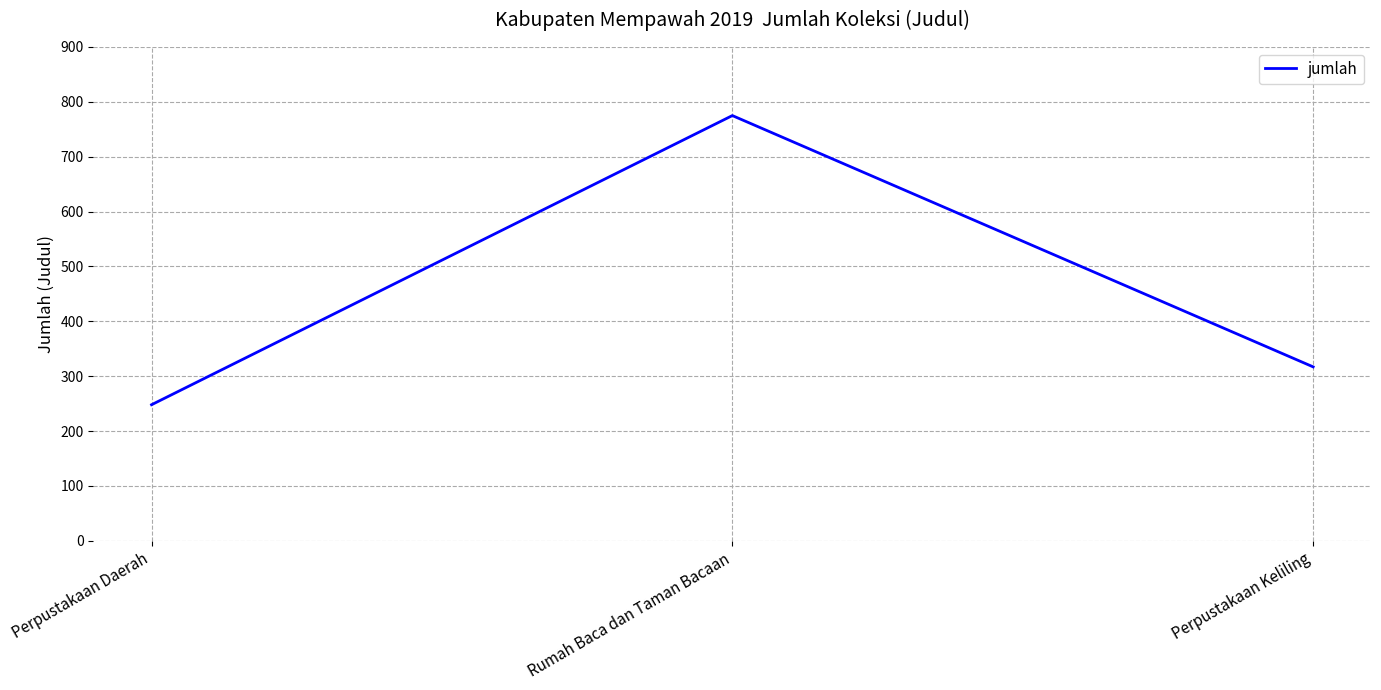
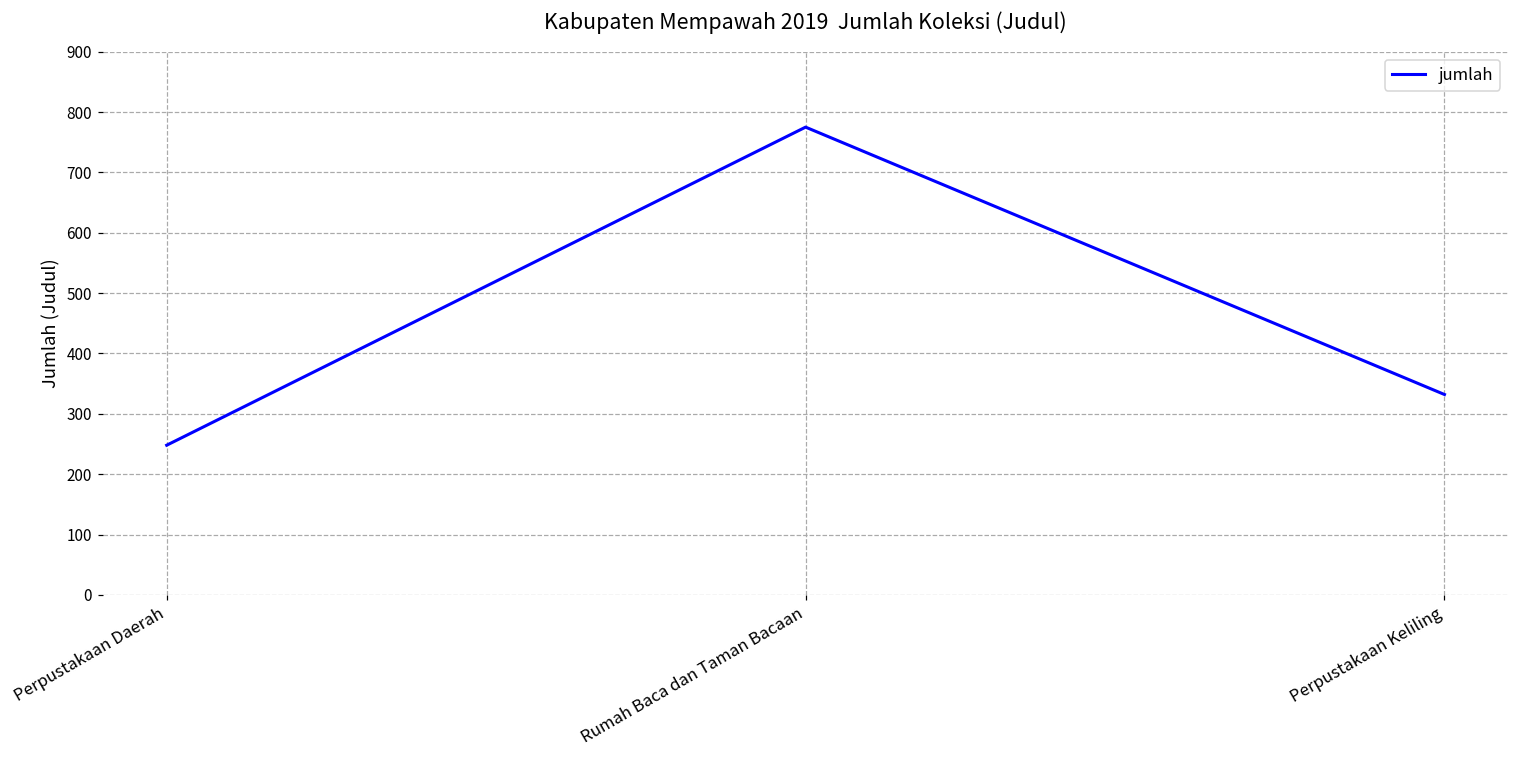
  {
    "Perpustakaan Daerah": 250,
    "Rumah Baca dan Taman Bacaan": 780,
-   "Perpustakaan Keliling": 320
+   "Perpustakaan Keliling": 330
  }
